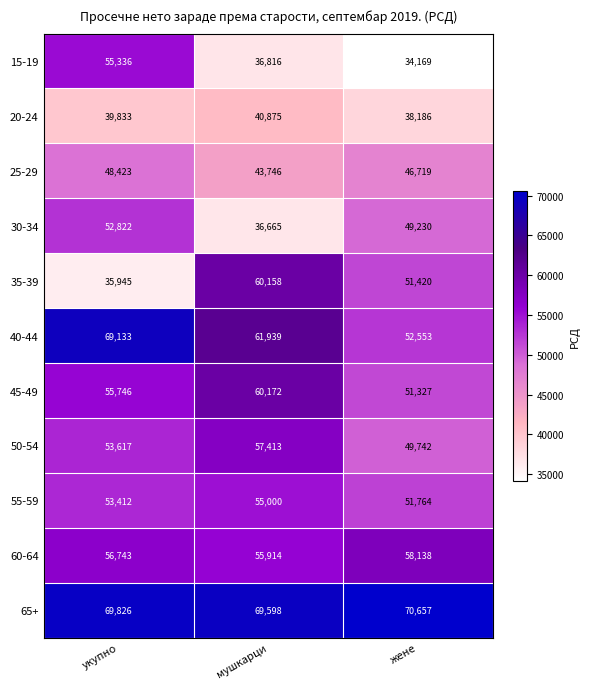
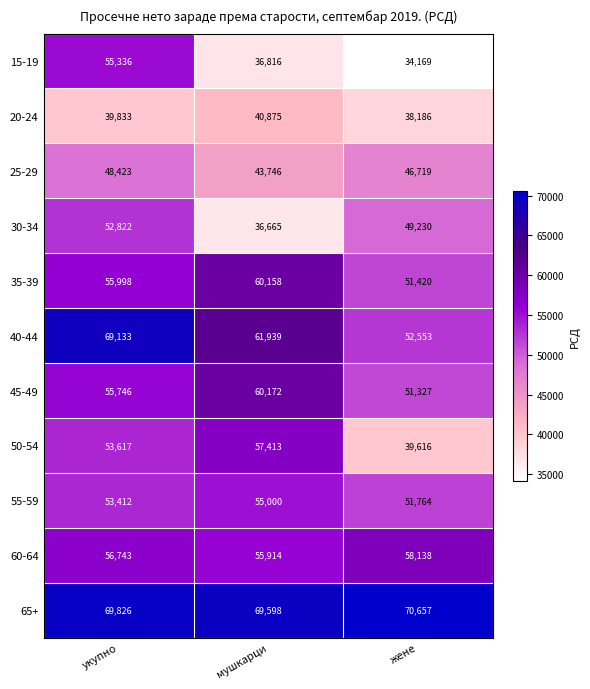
  {
    "15-19": {
      "укупно": "55,336",
      "мушкарци": "36,816",
      "жене": "34,169"
    },
    "20-24": {
      "укупно": "39,833",
      "мушкарци": "40,875",
      "жене": "38,186"
    },
    "25-29": {
      "укупно": "48,423",
      "мушкарци": "43,746",
      "жене": "46,719"
    },
    "30-34": {
      "укупно": "52,822",
      "мушкарци": "36,665",
      "жене": "49,230"
    },
    "35-39": {
-     "укупно": "35,945",
+     "укупно": "55,998",
      "мушкарци": "60,158",
      "жене": "51,420"
    },
    "40-44": {
      "укупно": "69,133",
      "мушкарци": "61,939",
      "жене": "52,553"
    },
    "45-49": {
      "укупно": "55,746",
      "мушкарци": "60,172",
      "жене": "51,327"
    },
    "50-54": {
      "укупно": "53,617",
      "мушкарци": "57,413",
-     "жене": "49,742"
+     "жене": "39,616"
    },
    "55-59": {
      "укупно": "53,412",
      "мушкарци": "55,000",
      "жене": "51,764"
    },
    "60-64": {
      "укупно": "56,743",
      "мушкарци": "55,914",
      "жене": "58,138"
    },
    "65+": {
      "укупно": "69,826",
      "мушкарци": "69,598",
      "жене": "70,657"
    }
  }
